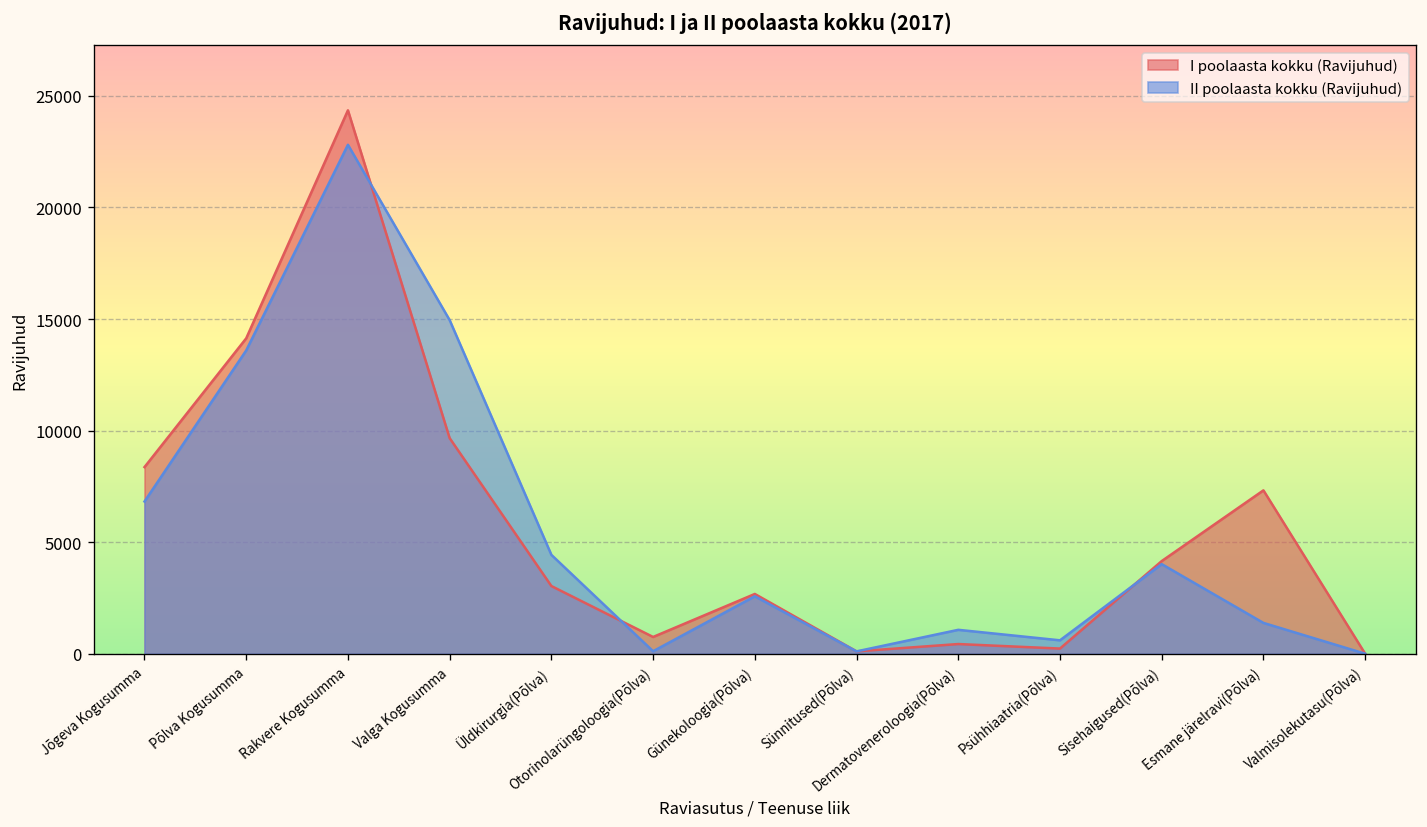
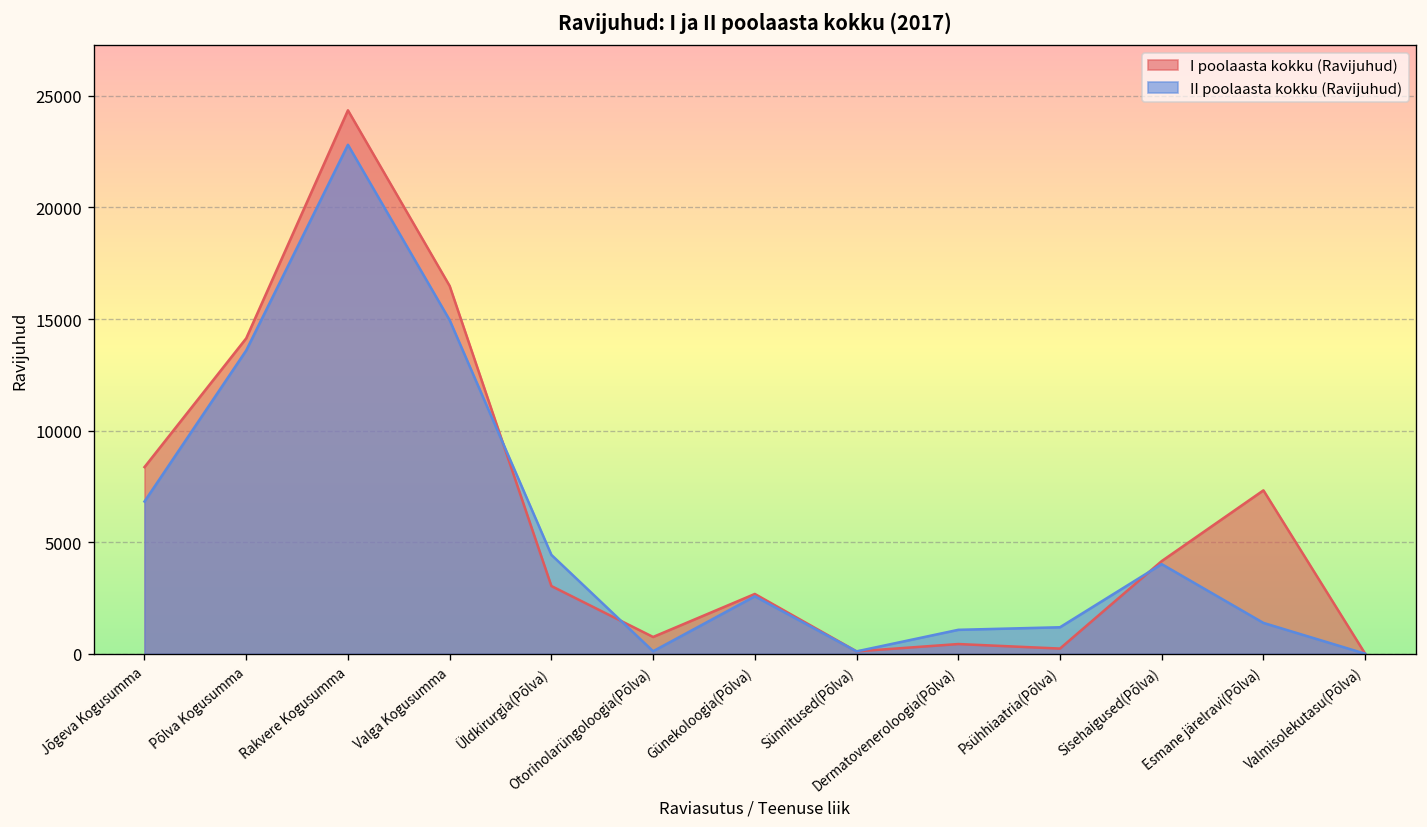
  {
    "I poolaasta kokku (Ravijuhud)": {
      "Jõgeva Kogusumma": 8400,
      "Põlva Kogusumma": 14100,
      "Rakvere Kogusumma": 24400,
-     "Valga Kogusumma": 9700,
+     "Valga Kogusumma": 16500,
      "Üldkirurgia(Põlva)": 3000,
      "Otorinolarüngoloogia(Põlva)": 800,
      "Dermatoveneroloogia(Põlva)": 400,
      "Psühhiaatria(Põlva)": 200,
      "Esmane järelravi(Põlva)": 7300
    },
    "II poolaasta kokku (Ravijuhud)": {
      "Jõgeva Kogusumma": 6800,
      "Põlva Kogusumma": 13600,
      "Rakvere Kogusumma": 22800,
      "Valga Kogusumma": 15000,
      "Üldkirurgia(Põlva)": 4400,
      "Otorinolarüngoloogia(Põlva)": 100,
      "Dermatoveneroloogia(Põlva)": 1100,
-     "Psühhiaatria(Põlva)": 600,
+     "Psühhiaatria(Põlva)": 1200,
      "Esmane järelravi(Põlva)": 1400
    }
  }
